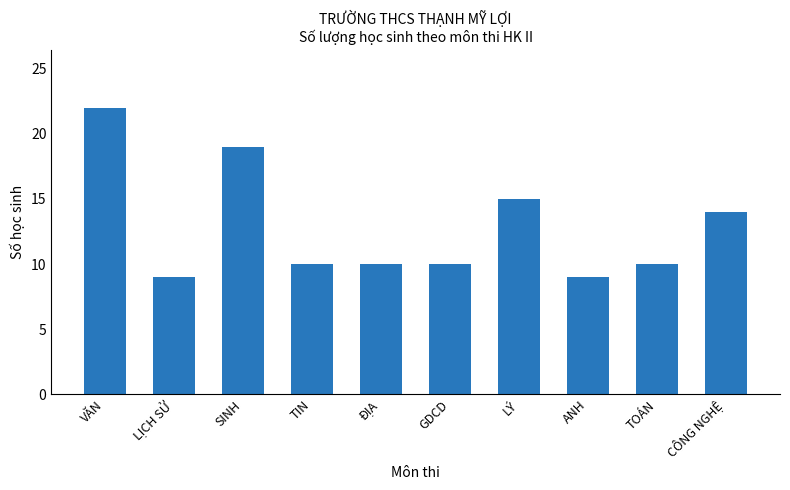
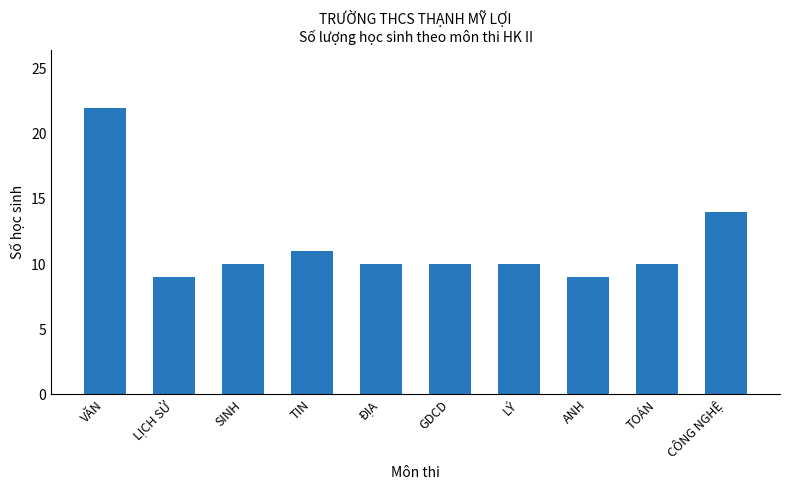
  {
    "VĂN": 22,
    "LỊCH SỬ": 9,
-   "SINH": 19,
-   "TIN": 10,
+   "SINH": 10,
+   "TIN": 11,
    "ĐỊA": 10,
    "GDCD": 10,
-   "LÝ": 15,
+   "LÝ": 10,
    "ANH": 9,
    "TOÁN": 10,
    "CÔNG NGHỆ": 14
  }
